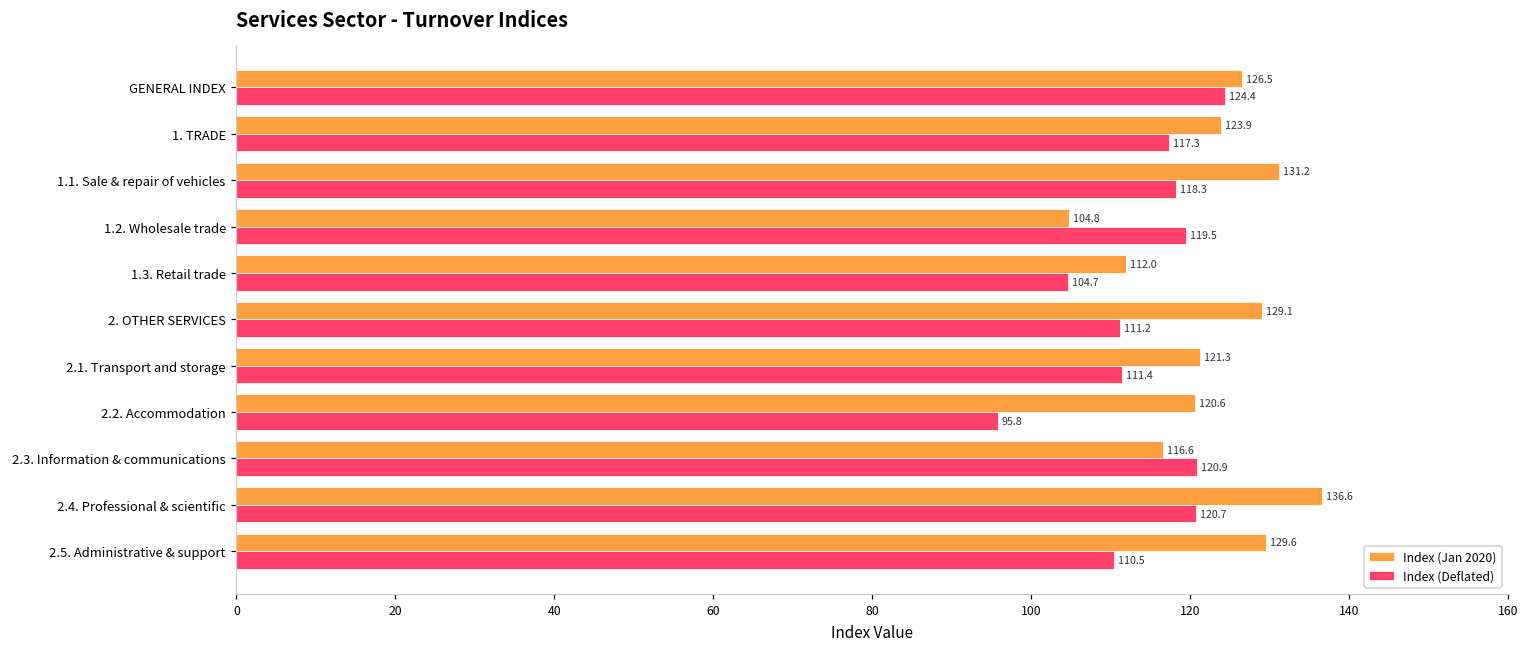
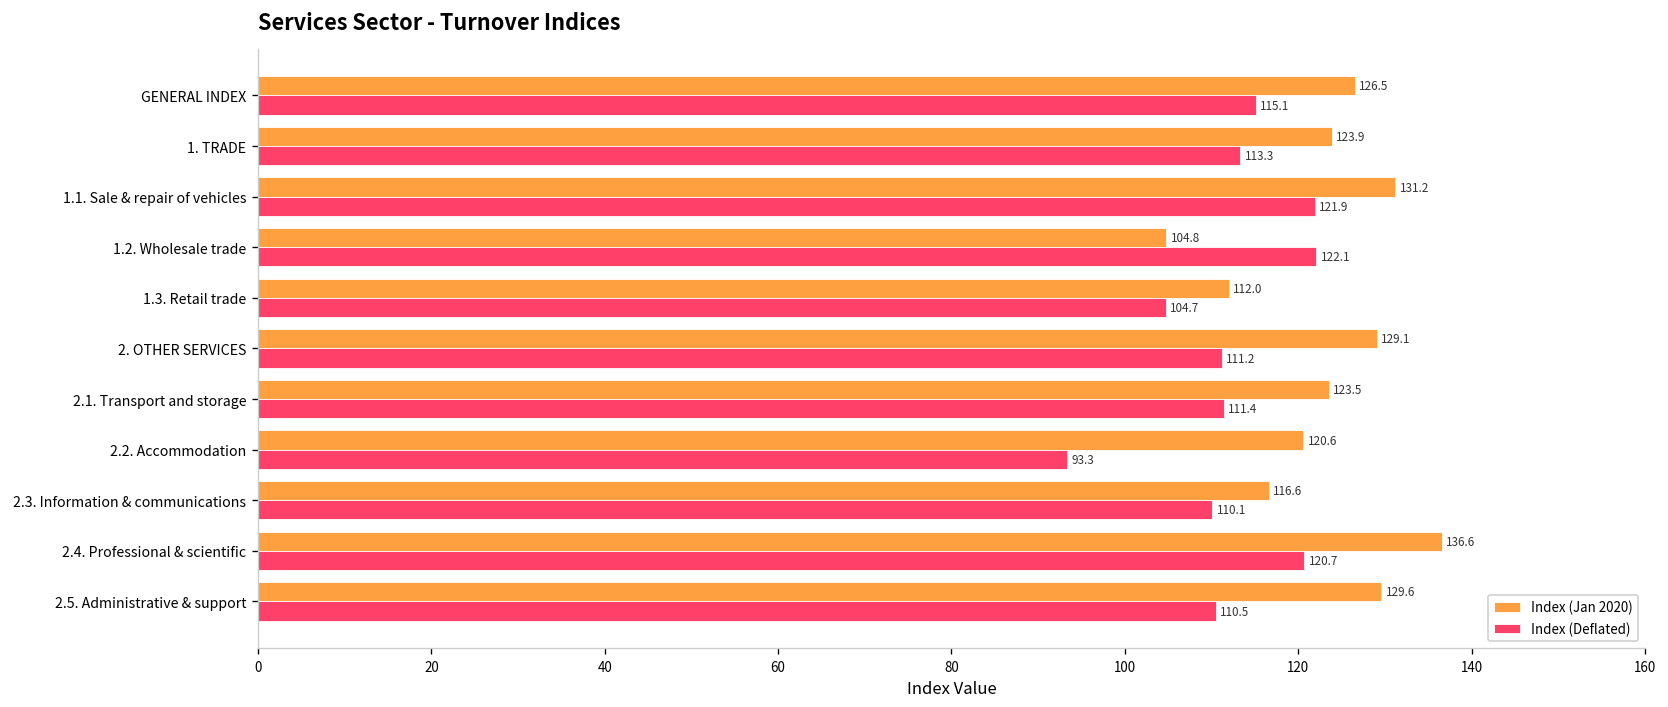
  {
    "Index (Jan 2020)": {
      "GENERAL INDEX": 126.5,
      "1. TRADE": 123.9,
      "1.1. Sale & repair of vehicles": 131.2,
      "1.2. Wholesale trade": 104.8,
      "1.3. Retail trade": 112.0,
      "2. OTHER SERVICES": 129.1,
-     "2.1. Transport and storage": 121.3,
+     "2.1. Transport and storage": 123.5,
      "2.2. Accommodation": 120.6,
      "2.3. Information & communications": 116.6,
      "2.4. Professional & scientific": 136.6,
      "2.5. Administrative & support": 129.6
    },
    "Index (Deflated)": {
-     "GENERAL INDEX": 124.4,
-     "1. TRADE": 117.3,
-     "1.1. Sale & repair of vehicles": 118.3,
-     "1.2. Wholesale trade": 119.5,
+     "GENERAL INDEX": 115.1,
+     "1. TRADE": 113.3,
+     "1.1. Sale & repair of vehicles": 121.9,
+     "1.2. Wholesale trade": 122.1,
      "1.3. Retail trade": 104.7,
      "2. OTHER SERVICES": 111.2,
      "2.1. Transport and storage": 111.4,
-     "2.2. Accommodation": 95.8,
-     "2.3. Information & communications": 120.9,
+     "2.2. Accommodation": 93.3,
+     "2.3. Information & communications": 110.1,
      "2.4. Professional & scientific": 120.7,
      "2.5. Administrative & support": 110.5
    }
  }
